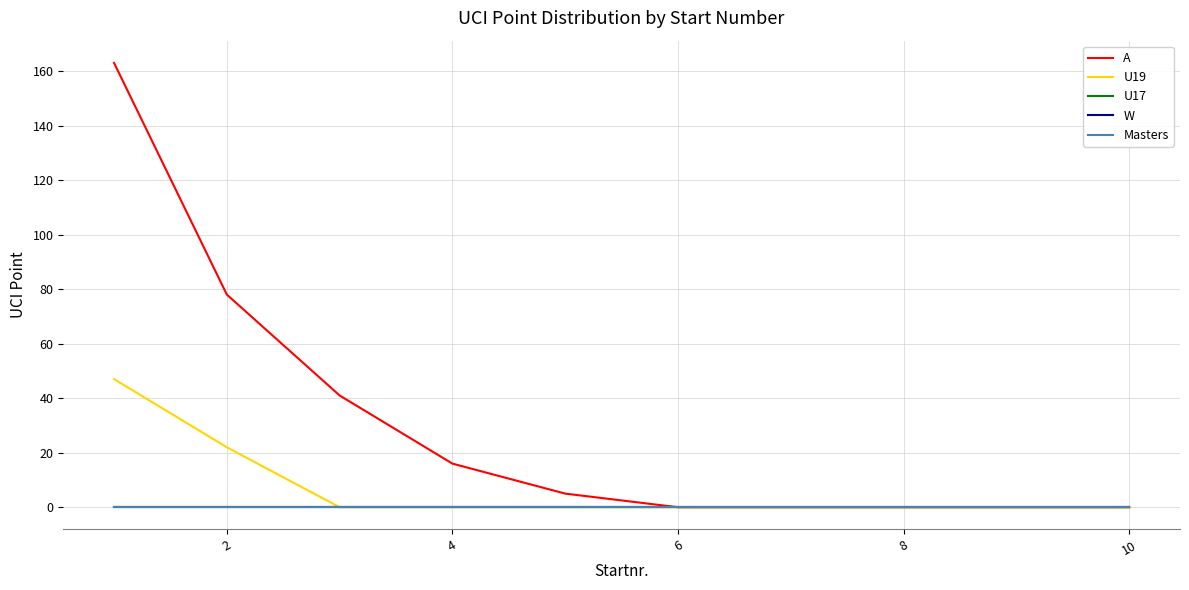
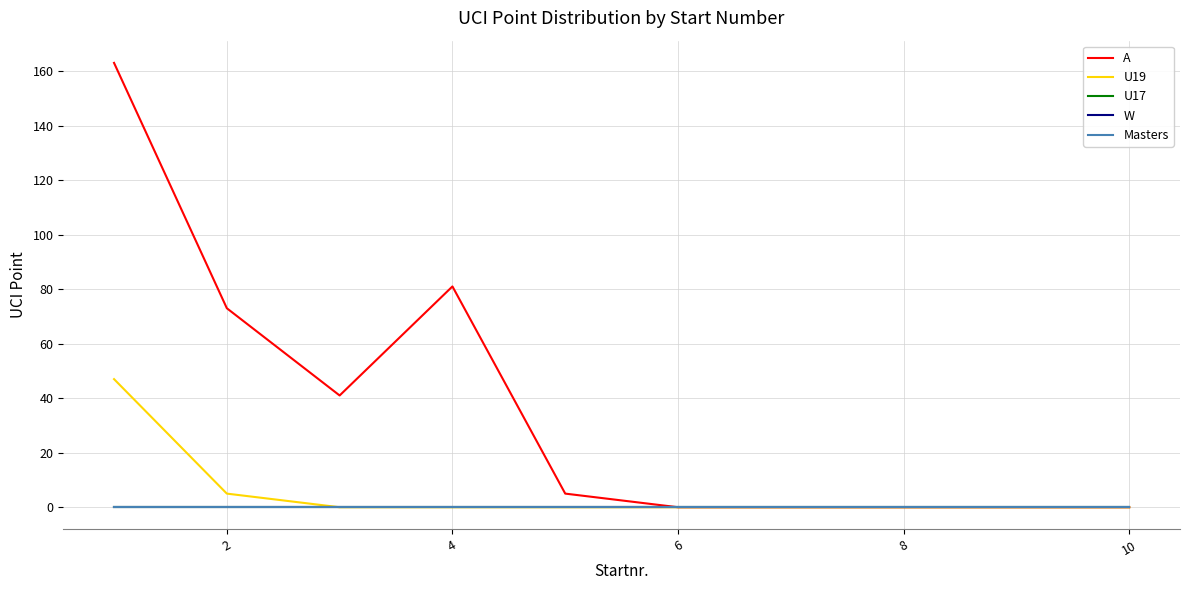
  {
    "A": {
-     "2": 78,
-     "4": 16
+     "2": 73,
+     "4": 81
    },
    "U19": {
-     "2": 22
+     "2": 5
    },
    "Masters": {
      "2": 0
    }
  }
